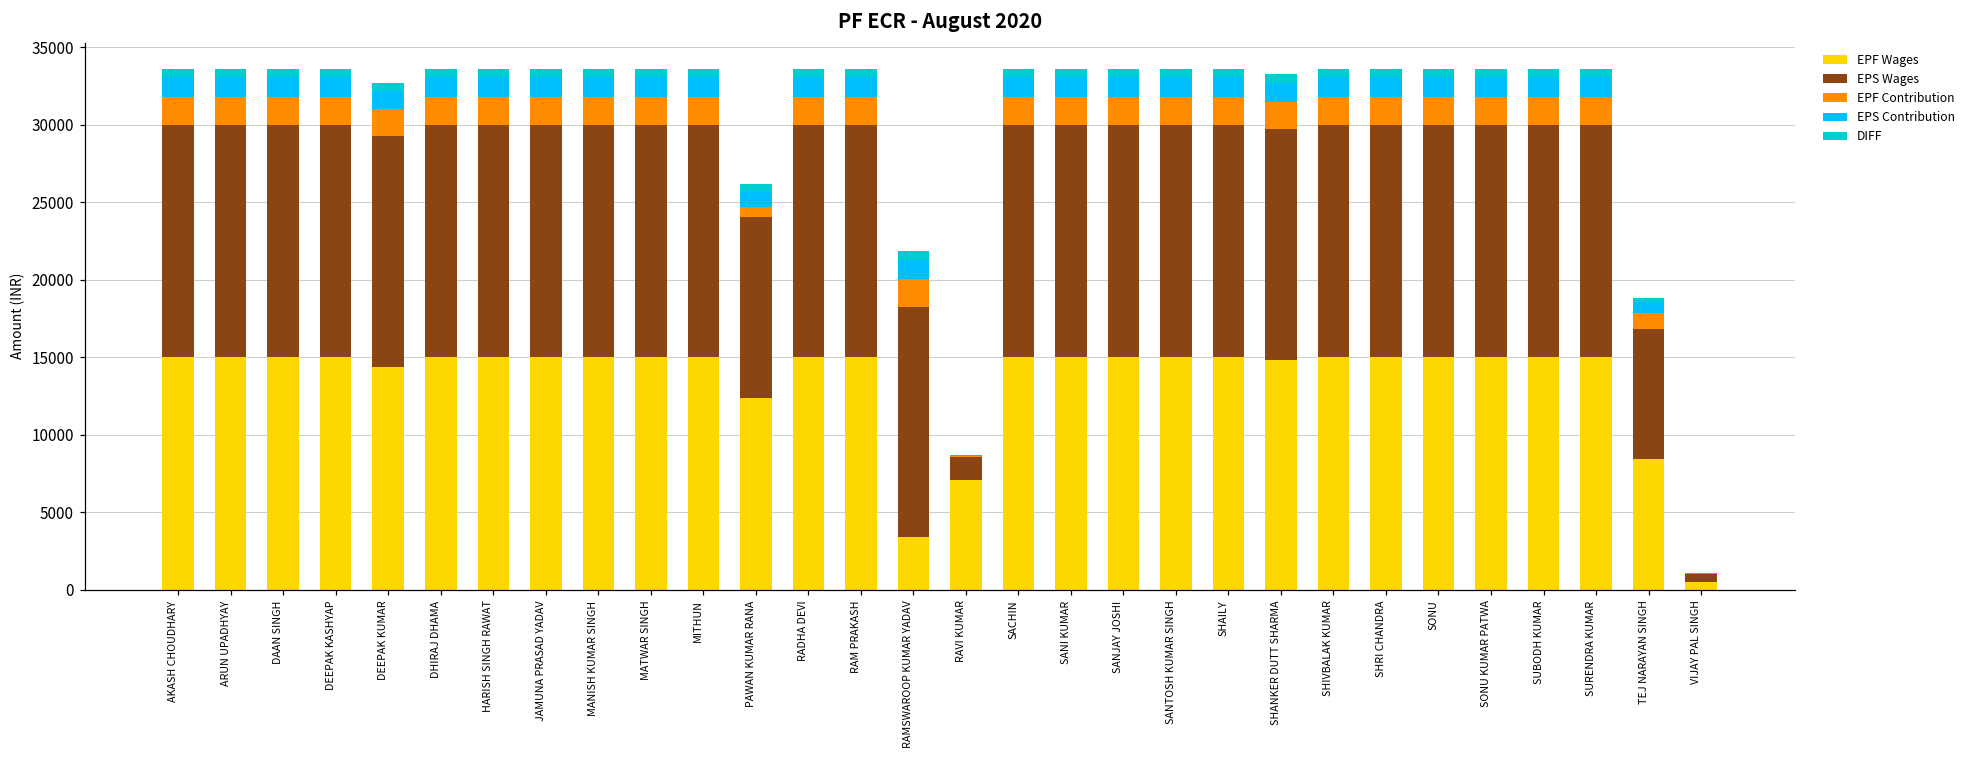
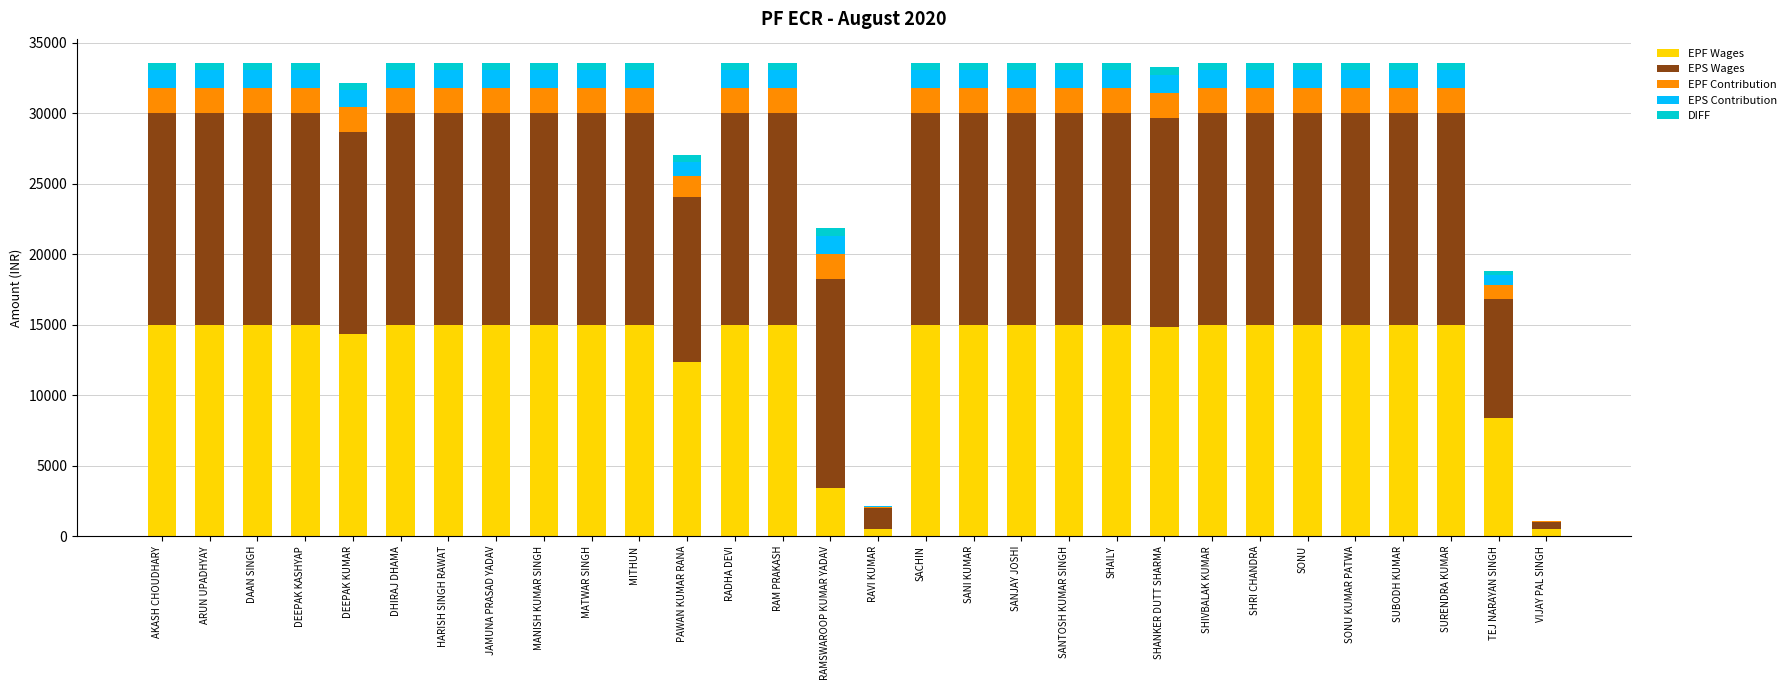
  {
    "EPF Wages": {
      "AKASH CHOUDHARY": 15000,
      "ARUN UPADHYAY": 15000,
      "DAAN SINGH": 15000,
      "DEEPAK KASHYAP": 15000,
      "DEEPAK KUMAR": 14400,
      "DHIRAJ DHAMA": 15000,
      "HARISH SINGH RAWAT": 15000,
      "JAMUNA PRASAD YADAV": 15000,
      "MANISH KUMAR SINGH": 15000,
      "MATWAR SINGH": 15000,
      "MITHUN": 15000,
      "PAWAN KUMAR RANA": 12400,
      "RADHA DEVI": 15000,
      "RAM PRAKASH": 15000,
      "RAMSWAROOP KUMAR YADAV": 3400,
-     "RAVI KUMAR": 7000,
+     "RAVI KUMAR": 500,
      "SACHIN": 15000,
      "SANI KUMAR": 15000,
      "SANJAY JOSHI": 15000,
      "SANTOSH KUMAR SINGH": 15000,
      "SHAILY": 15000,
      "SHANKER DUTT SHARMA": 14800,
      "SHIVBALAK KUMAR": 15000,
      "SHRI CHANDRA": 15000,
      "SONU": 15000,
      "SONU KUMAR PATWA": 15000,
      "SUBODH KUMAR": 15000,
      "SURENDRA KUMAR": 15000,
      "TEJ NARAYAN SINGH": 8400,
      "VIJAY PAL SINGH": 500
    },
    "EPS Wages": {
      "AKASH CHOUDHARY": 15000,
      "ARUN UPADHYAY": 15000,
      "DAAN SINGH": 15000,
      "DEEPAK KASHYAP": 15000,
-     "DEEPAK KUMAR": 14900,
+     "DEEPAK KUMAR": 14400,
      "DHIRAJ DHAMA": 15000,
      "HARISH SINGH RAWAT": 15000,
      "JAMUNA PRASAD YADAV": 15000,
      "MANISH KUMAR SINGH": 15000,
      "MATWAR SINGH": 15000,
      "MITHUN": 15000,
      "PAWAN KUMAR RANA": 11700,
      "RADHA DEVI": 15000,
      "RAM PRAKASH": 15000,
      "RAMSWAROOP KUMAR YADAV": 14800,
      "RAVI KUMAR": 1500,
      "SACHIN": 15000,
      "SANI KUMAR": 15000,
      "SANJAY JOSHI": 15000,
      "SANTOSH KUMAR SINGH": 15000,
      "SHAILY": 15000,
      "SHANKER DUTT SHARMA": 14800,
      "SHIVBALAK KUMAR": 15000,
      "SHRI CHANDRA": 15000,
      "SONU": 15000,
      "SONU KUMAR PATWA": 15000,
      "SUBODH KUMAR": 15000,
      "SURENDRA KUMAR": 15000,
      "TEJ NARAYAN SINGH": 8400,
      "VIJAY PAL SINGH": 500
    },
    "EPF Contribution": {
      "AKASH CHOUDHARY": 1800,
      "ARUN UPADHYAY": 1800,
      "DAAN SINGH": 1800,
      "DEEPAK KASHYAP": 1800,
      "DEEPAK KUMAR": 1700,
      "DHIRAJ DHAMA": 1800,
      "HARISH SINGH RAWAT": 1800,
      "JAMUNA PRASAD YADAV": 1800,
      "MANISH KUMAR SINGH": 1800,
      "MATWAR SINGH": 1800,
      "MITHUN": 1800,
-     "PAWAN KUMAR RANA": 600,
+     "PAWAN KUMAR RANA": 1500,
      "RADHA DEVI": 1800,
      "RAM PRAKASH": 1800,
      "RAMSWAROOP KUMAR YADAV": 1800,
      "SACHIN": 1800,
      "SANI KUMAR": 1800,
      "SANJAY JOSHI": 1800,
      "SANTOSH KUMAR SINGH": 1800,
      "SHAILY": 1800,
      "SHANKER DUTT SHARMA": 1800,
      "SHIVBALAK KUMAR": 1800,
      "SHRI CHANDRA": 1800,
      "SONU": 1800,
      "SONU KUMAR PATWA": 1800,
      "SUBODH KUMAR": 1800,
      "SURENDRA KUMAR": 1800,
      "TEJ NARAYAN SINGH": 1000
    }
  }
